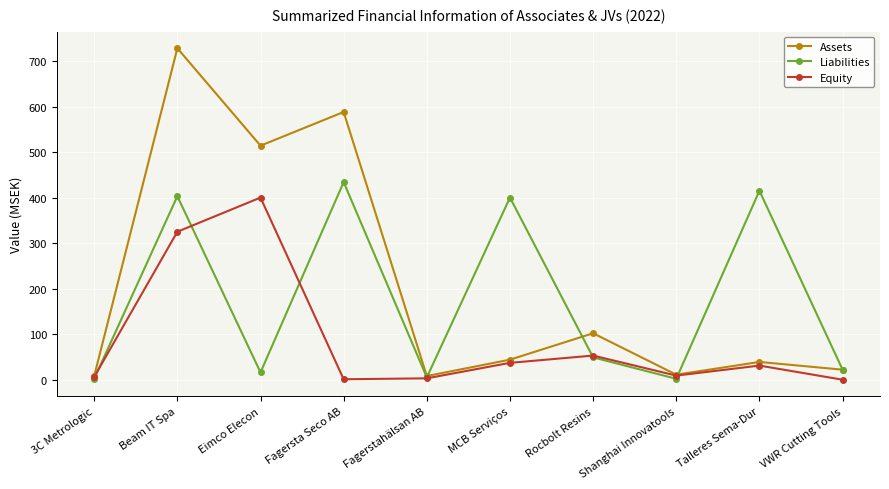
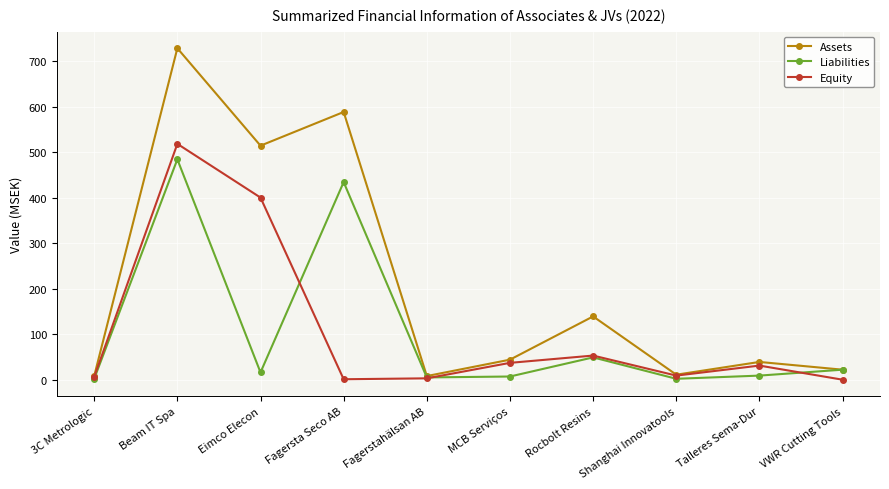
  {
    "Assets": {
      "Beam IT Spa": 730,
      "Eimco Elecon": 510,
      "Fagersta Seco AB": 590,
      "MCB Serviços": 40,
-     "Rocbolt Resins": 100,
+     "Rocbolt Resins": 140,
      "Talleres Sema-Dur": 40
    },
    "Liabilities": {
-     "Beam IT Spa": 400,
+     "Beam IT Spa": 480,
      "Eimco Elecon": 20,
      "Fagersta Seco AB": 430,
-     "MCB Serviços": 400,
+     "MCB Serviços": 10,
      "Shanghai Innovatools": 0,
-     "Talleres Sema-Dur": 420
+     "Talleres Sema-Dur": 10
    },
    "Equity": {
-     "Beam IT Spa": 330,
+     "Beam IT Spa": 520,
      "Eimco Elecon": 400,
      "Fagersta Seco AB": 0,
      "MCB Serviços": 40,
      "Talleres Sema-Dur": 30,
      "VWR Cutting Tools": 0
    }
  }
